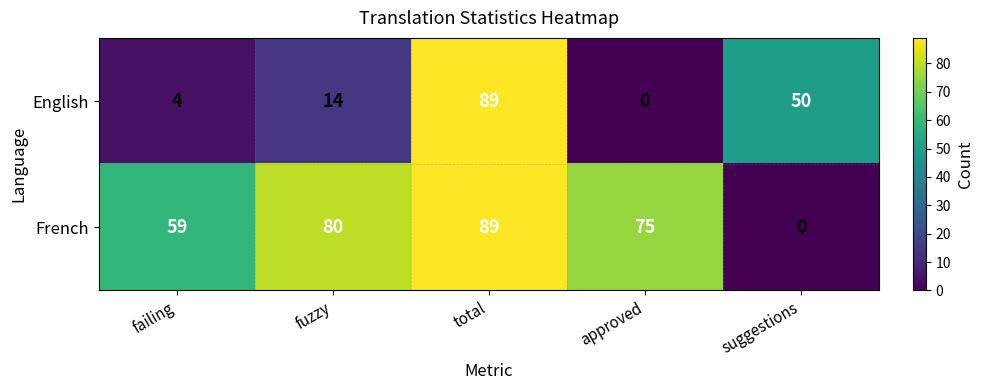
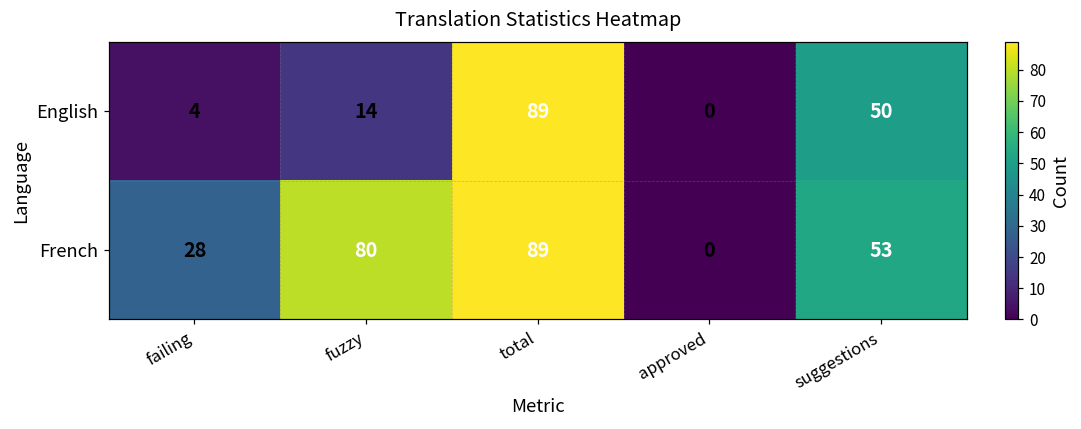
  {
    "English": {
      "failing": 4,
      "fuzzy": 14,
      "total": 89,
      "approved": 0,
      "suggestions": 50
    },
    "French": {
-     "failing": 59,
+     "failing": 28,
      "fuzzy": 80,
      "total": 89,
-     "approved": 75,
-     "suggestions": 0
+     "approved": 0,
+     "suggestions": 53
    }
  }
